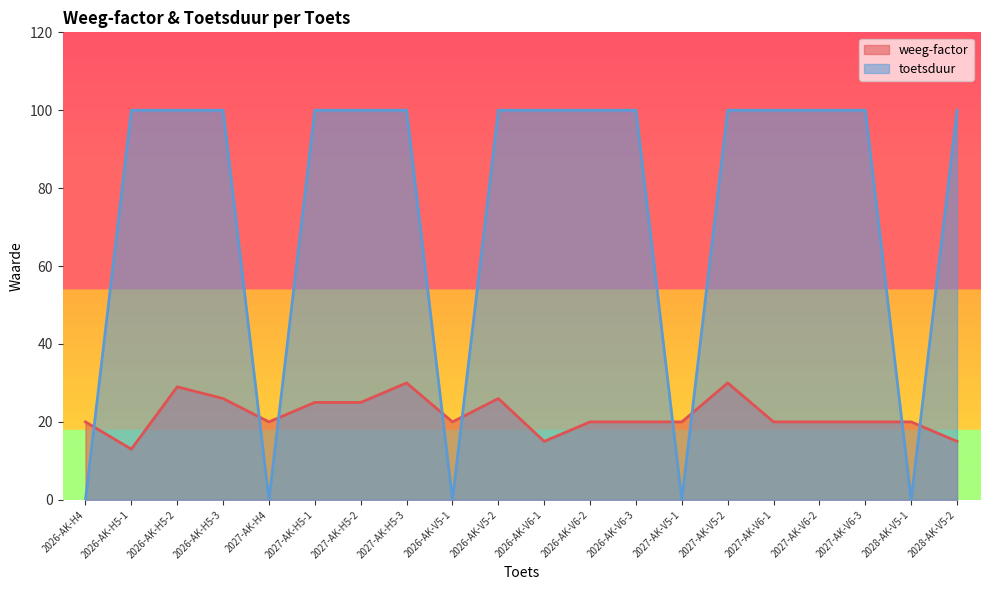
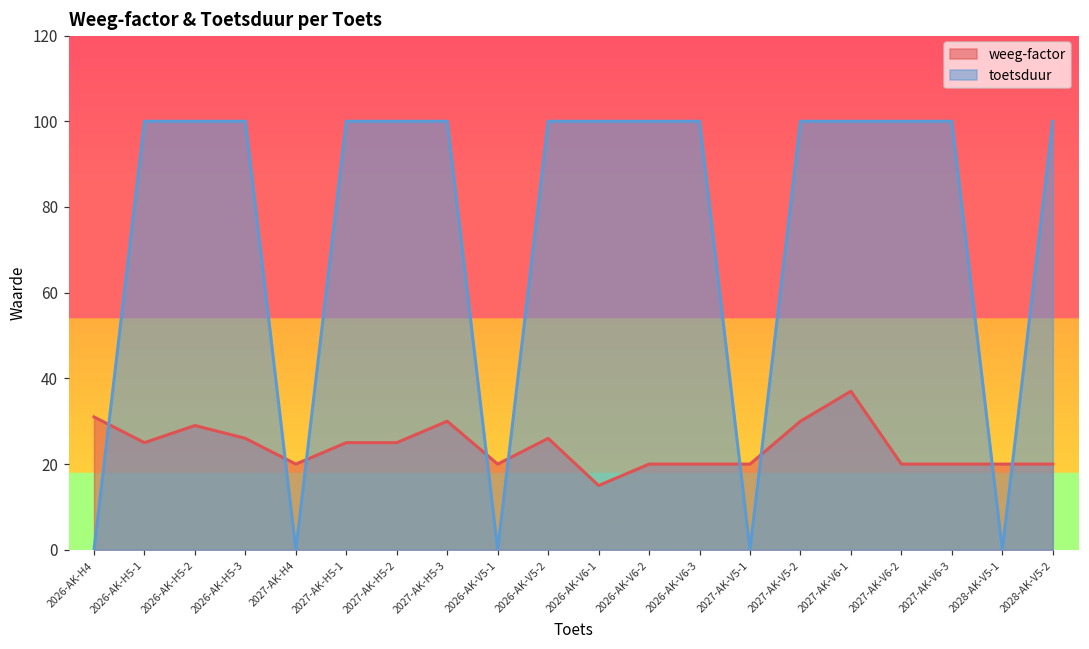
  {
    "weeg-factor": {
-     "2026-AK-H4": 20,
-     "2026-AK-H5-1": 13,
+     "2026-AK-H4": 31,
+     "2026-AK-H5-1": 25,
      "2026-AK-H5-2": 29,
      "2026-AK-H5-3": 26,
      "2027-AK-H4": 20,
      "2027-AK-H5-1": 25,
      "2027-AK-H5-2": 25,
      "2027-AK-H5-3": 30,
      "2026-AK-V5-1": 20,
      "2026-AK-V5-2": 26,
      "2026-AK-V6-1": 15,
      "2026-AK-V6-2": 20,
      "2026-AK-V6-3": 20,
      "2027-AK-V5-1": 20,
      "2027-AK-V5-2": 30,
-     "2027-AK-V6-1": 20,
+     "2027-AK-V6-1": 37,
      "2027-AK-V6-2": 20,
      "2027-AK-V6-3": 20,
      "2028-AK-V5-1": 20,
-     "2028-AK-V5-2": 15
+     "2028-AK-V5-2": 20
    },
    "toetsduur": {
      "2026-AK-H4": 0,
      "2026-AK-H5-1": 100,
      "2026-AK-H5-2": 100,
      "2026-AK-H5-3": 100,
      "2027-AK-H4": 0,
      "2027-AK-H5-1": 100,
      "2027-AK-H5-2": 100,
      "2027-AK-H5-3": 100,
      "2026-AK-V5-1": 0,
      "2026-AK-V5-2": 100,
      "2026-AK-V6-1": 100,
      "2026-AK-V6-2": 100,
      "2026-AK-V6-3": 100,
      "2027-AK-V5-1": 0,
      "2027-AK-V5-2": 100,
      "2027-AK-V6-1": 100,
      "2027-AK-V6-2": 100,
      "2027-AK-V6-3": 100,
      "2028-AK-V5-1": 0,
      "2028-AK-V5-2": 100
    }
  }
